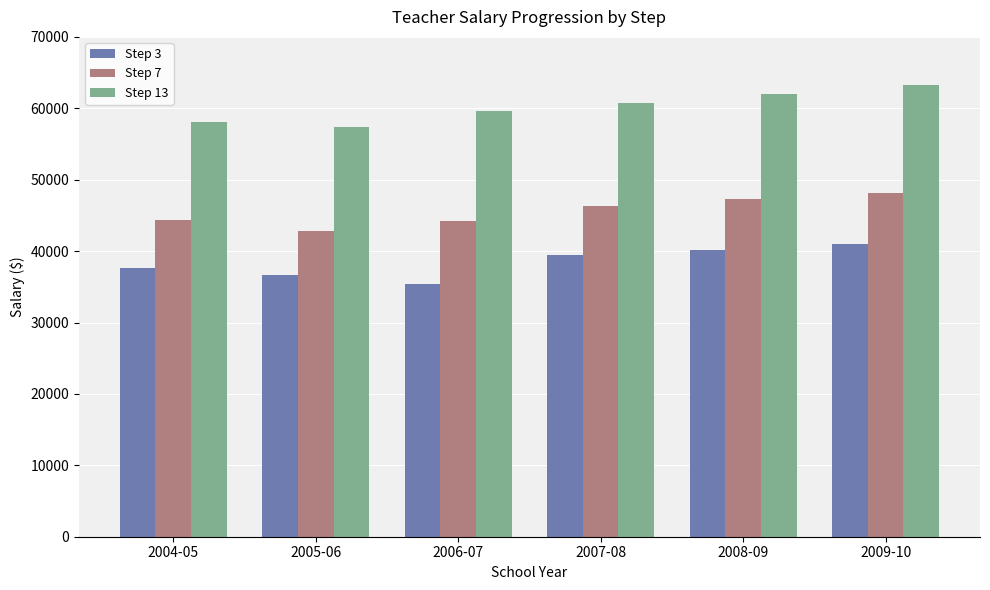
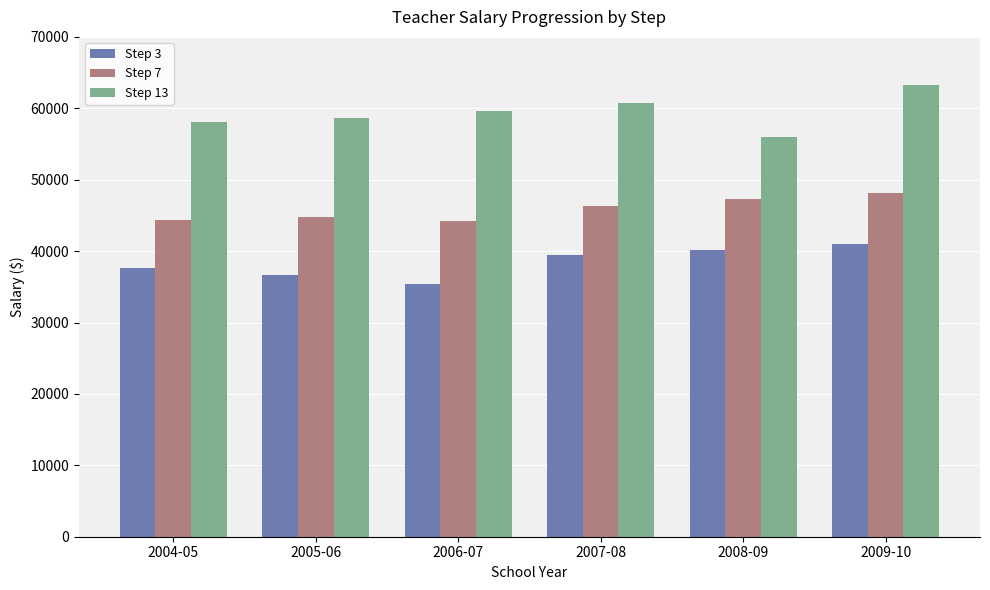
  {
    "Step 3": {
      "2004-05": 38000,
      "2005-06": 37000,
      "2006-07": 35000,
      "2007-08": 39000,
      "2008-09": 40000,
      "2009-10": 41000
    },
    "Step 7": {
      "2004-05": 44000,
-     "2005-06": 43000,
+     "2005-06": 45000,
      "2006-07": 44000,
      "2007-08": 46000,
      "2008-09": 47000,
      "2009-10": 48000
    },
    "Step 13": {
      "2004-05": 58000,
-     "2005-06": 57000,
+     "2005-06": 59000,
      "2006-07": 60000,
      "2007-08": 61000,
-     "2008-09": 62000,
+     "2008-09": 56000,
      "2009-10": 63000
    }
  }
